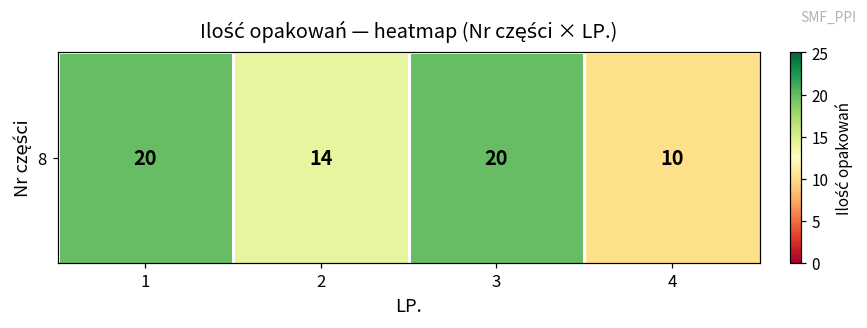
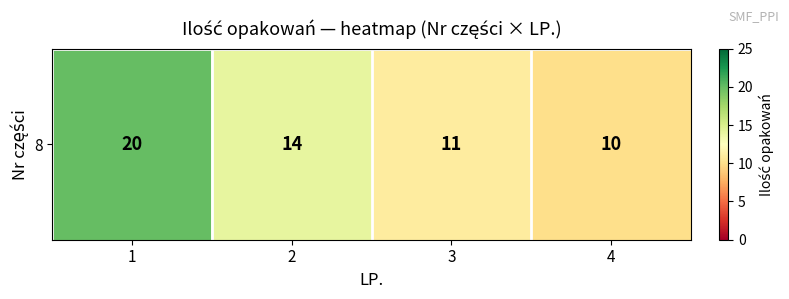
  {
    "8": {
      "1": 20,
      "2": 14,
-     "3": 20,
+     "3": 11,
      "4": 10
    }
  }
